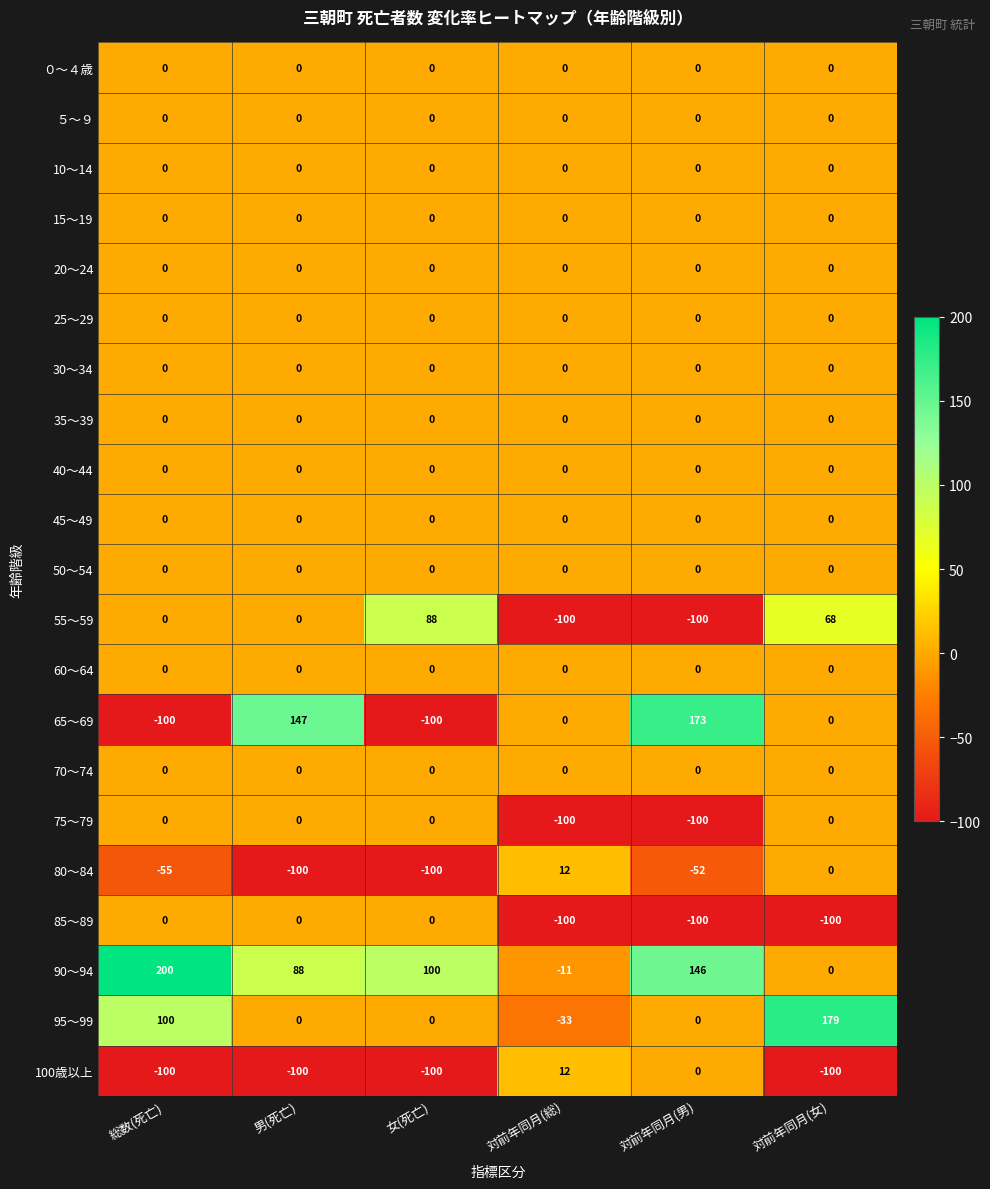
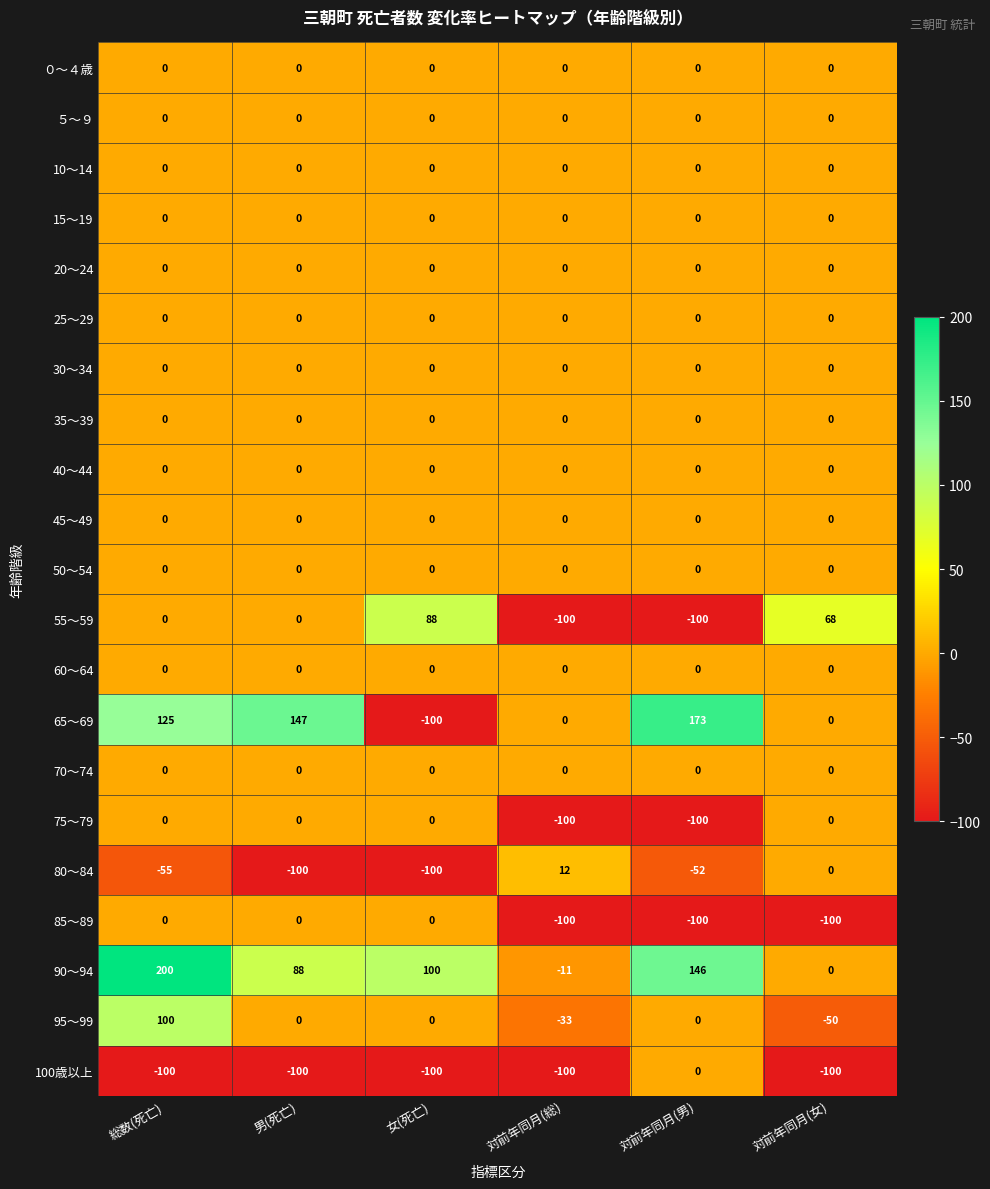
  {
    "０～４歳": {
      "総数(死亡)": 0,
      "男(死亡)": 0,
      "女(死亡)": 0,
      "対前年同月(総)": 0,
      "対前年同月(男)": 0,
      "対前年同月(女)": 0
    },
    "５～９": {
      "総数(死亡)": 0,
      "男(死亡)": 0,
      "女(死亡)": 0,
      "対前年同月(総)": 0,
      "対前年同月(男)": 0,
      "対前年同月(女)": 0
    },
    "10～14": {
      "総数(死亡)": 0,
      "男(死亡)": 0,
      "女(死亡)": 0,
      "対前年同月(総)": 0,
      "対前年同月(男)": 0,
      "対前年同月(女)": 0
    },
    "15～19": {
      "総数(死亡)": 0,
      "男(死亡)": 0,
      "女(死亡)": 0,
      "対前年同月(総)": 0,
      "対前年同月(男)": 0,
      "対前年同月(女)": 0
    },
    "20～24": {
      "総数(死亡)": 0,
      "男(死亡)": 0,
      "女(死亡)": 0,
      "対前年同月(総)": 0,
      "対前年同月(男)": 0,
      "対前年同月(女)": 0
    },
    "25～29": {
      "総数(死亡)": 0,
      "男(死亡)": 0,
      "女(死亡)": 0,
      "対前年同月(総)": 0,
      "対前年同月(男)": 0,
      "対前年同月(女)": 0
    },
    "30～34": {
      "総数(死亡)": 0,
      "男(死亡)": 0,
      "女(死亡)": 0,
      "対前年同月(総)": 0,
      "対前年同月(男)": 0,
      "対前年同月(女)": 0
    },
    "35～39": {
      "総数(死亡)": 0,
      "男(死亡)": 0,
      "女(死亡)": 0,
      "対前年同月(総)": 0,
      "対前年同月(男)": 0,
      "対前年同月(女)": 0
    },
    "40～44": {
      "総数(死亡)": 0,
      "男(死亡)": 0,
      "女(死亡)": 0,
      "対前年同月(総)": 0,
      "対前年同月(男)": 0,
      "対前年同月(女)": 0
    },
    "45～49": {
      "総数(死亡)": 0,
      "男(死亡)": 0,
      "女(死亡)": 0,
      "対前年同月(総)": 0,
      "対前年同月(男)": 0,
      "対前年同月(女)": 0
    },
    "50～54": {
      "総数(死亡)": 0,
      "男(死亡)": 0,
      "女(死亡)": 0,
      "対前年同月(総)": 0,
      "対前年同月(男)": 0,
      "対前年同月(女)": 0
    },
    "55～59": {
      "総数(死亡)": 0,
      "男(死亡)": 0,
      "女(死亡)": 88,
      "対前年同月(総)": -100,
      "対前年同月(男)": -100,
      "対前年同月(女)": 68
    },
    "60～64": {
      "総数(死亡)": 0,
      "男(死亡)": 0,
      "女(死亡)": 0,
      "対前年同月(総)": 0,
      "対前年同月(男)": 0,
      "対前年同月(女)": 0
    },
    "65～69": {
-     "総数(死亡)": -100,
+     "総数(死亡)": 125,
      "男(死亡)": 147,
      "女(死亡)": -100,
      "対前年同月(総)": 0,
      "対前年同月(男)": 173,
      "対前年同月(女)": 0
    },
    "70～74": {
      "総数(死亡)": 0,
      "男(死亡)": 0,
      "女(死亡)": 0,
      "対前年同月(総)": 0,
      "対前年同月(男)": 0,
      "対前年同月(女)": 0
    },
    "75～79": {
      "総数(死亡)": 0,
      "男(死亡)": 0,
      "女(死亡)": 0,
      "対前年同月(総)": -100,
      "対前年同月(男)": -100,
      "対前年同月(女)": 0
    },
    "80～84": {
      "総数(死亡)": -55,
      "男(死亡)": -100,
      "女(死亡)": -100,
      "対前年同月(総)": 12,
      "対前年同月(男)": -52,
      "対前年同月(女)": 0
    },
    "85～89": {
      "総数(死亡)": 0,
      "男(死亡)": 0,
      "女(死亡)": 0,
      "対前年同月(総)": -100,
      "対前年同月(男)": -100,
      "対前年同月(女)": -100
    },
    "90～94": {
      "総数(死亡)": 200,
      "男(死亡)": 88,
      "女(死亡)": 100,
      "対前年同月(総)": -11,
      "対前年同月(男)": 146,
      "対前年同月(女)": 0
    },
    "95～99": {
      "総数(死亡)": 100,
      "男(死亡)": 0,
      "女(死亡)": 0,
      "対前年同月(総)": -33,
      "対前年同月(男)": 0,
-     "対前年同月(女)": 179
+     "対前年同月(女)": -50
    },
    "100歳以上": {
      "総数(死亡)": -100,
      "男(死亡)": -100,
      "女(死亡)": -100,
-     "対前年同月(総)": 12,
+     "対前年同月(総)": -100,
      "対前年同月(男)": 0,
      "対前年同月(女)": -100
    }
  }
